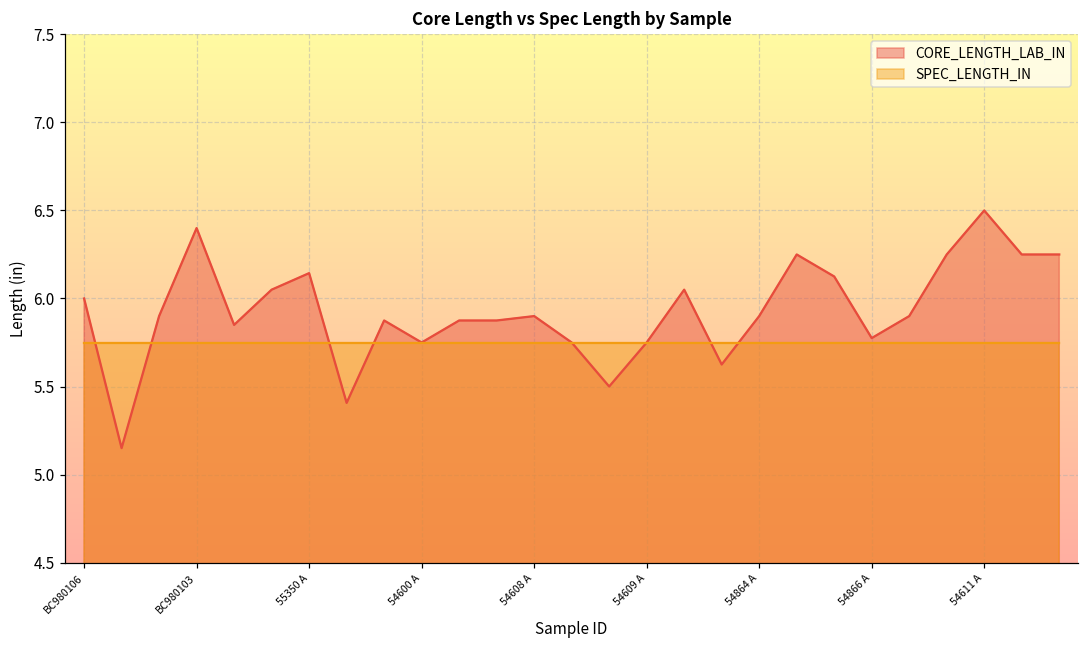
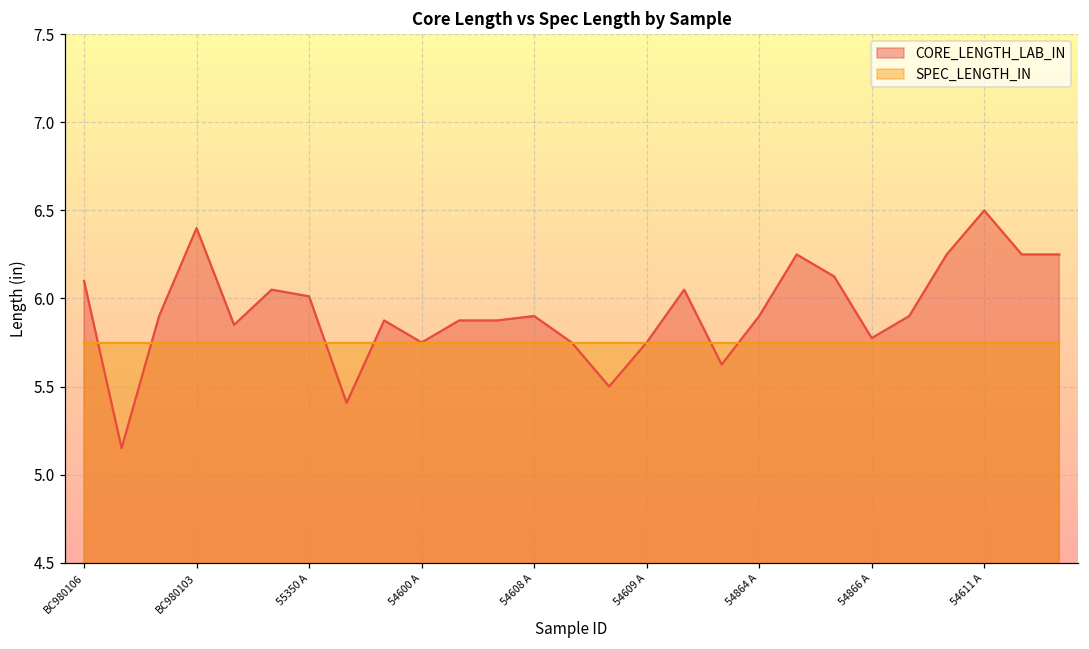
  {
    "CORE_LENGTH_LAB_IN": {
-     "BC980106": 6.0,
+     "BC980106": 6.1,
      "BC980103": 6.40,
-     "55350 A": 6.14,
+     "55350 A": 6.01,
      "54608 A": 5.90,
      "54864 A": 5.90,
      "54866 A": 5.78,
      "54611 A": 6.50
    },
    "SPEC_LENGTH_IN": {
      "BC980106": 5.75,
      "BC980103": 5.75,
      "55350 A": 5.75,
      "54608 A": 5.75,
      "54864 A": 5.75,
      "54866 A": 5.75,
      "54611 A": 5.75
    }
  }
